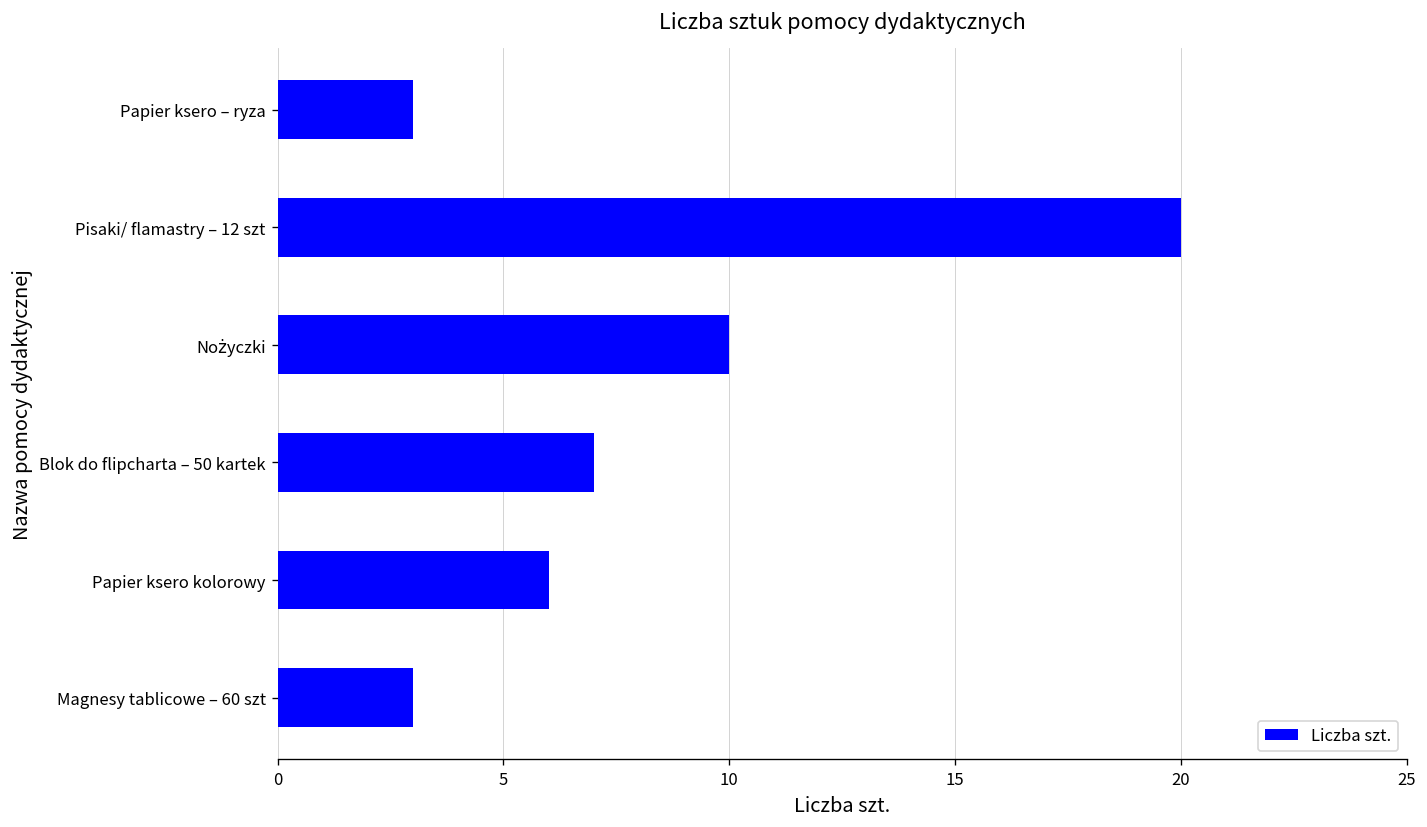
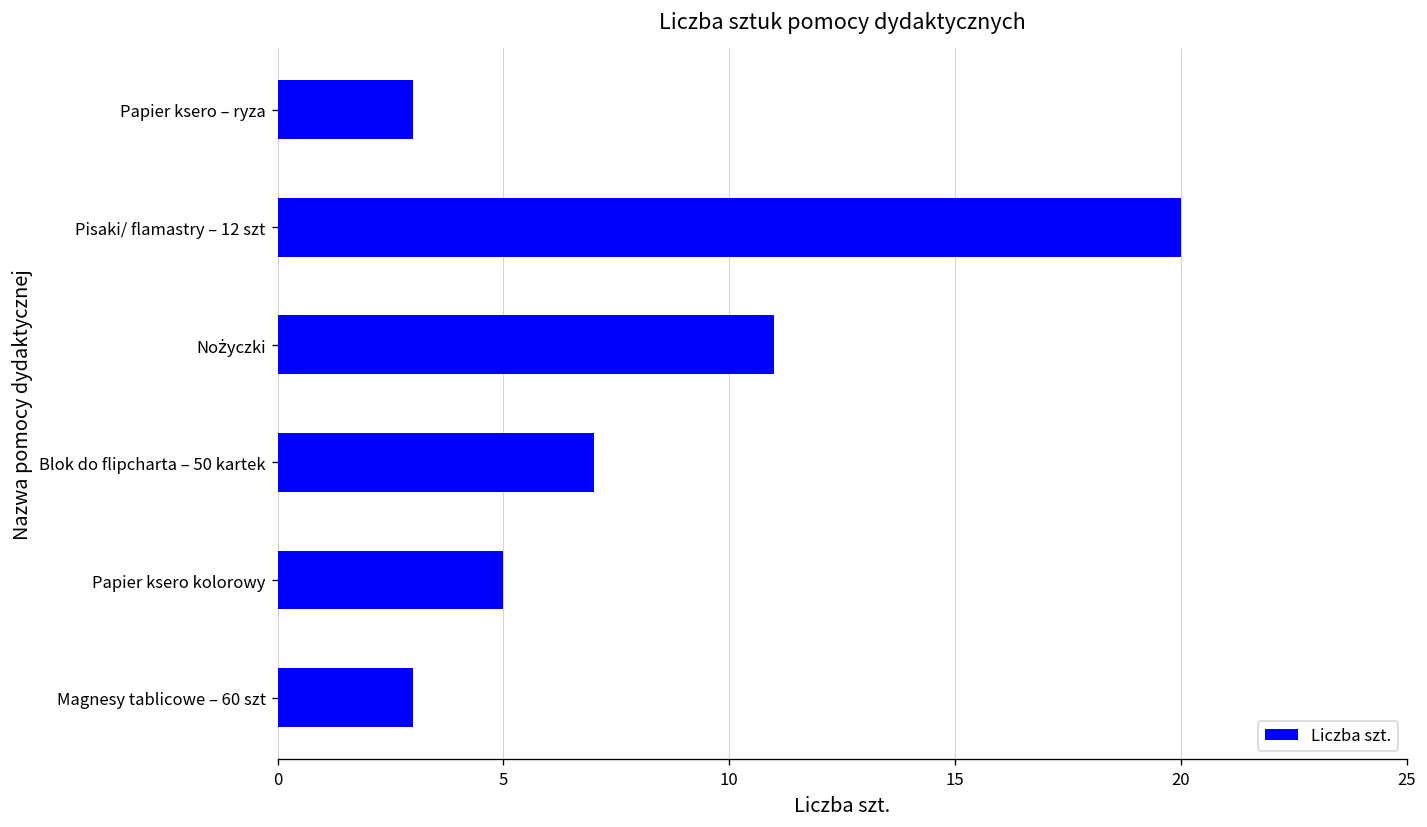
  {
    "Papier ksero – ryza": 3,
    "Pisaki/ flamastry – 12 szt": 20,
-   "Nożyczki": 10,
+   "Nożyczki": 11,
    "Blok do flipcharta – 50 kartek": 7,
-   "Papier ksero kolorowy": 6,
+   "Papier ksero kolorowy": 5,
    "Magnesy tablicowe – 60 szt": 3
  }
